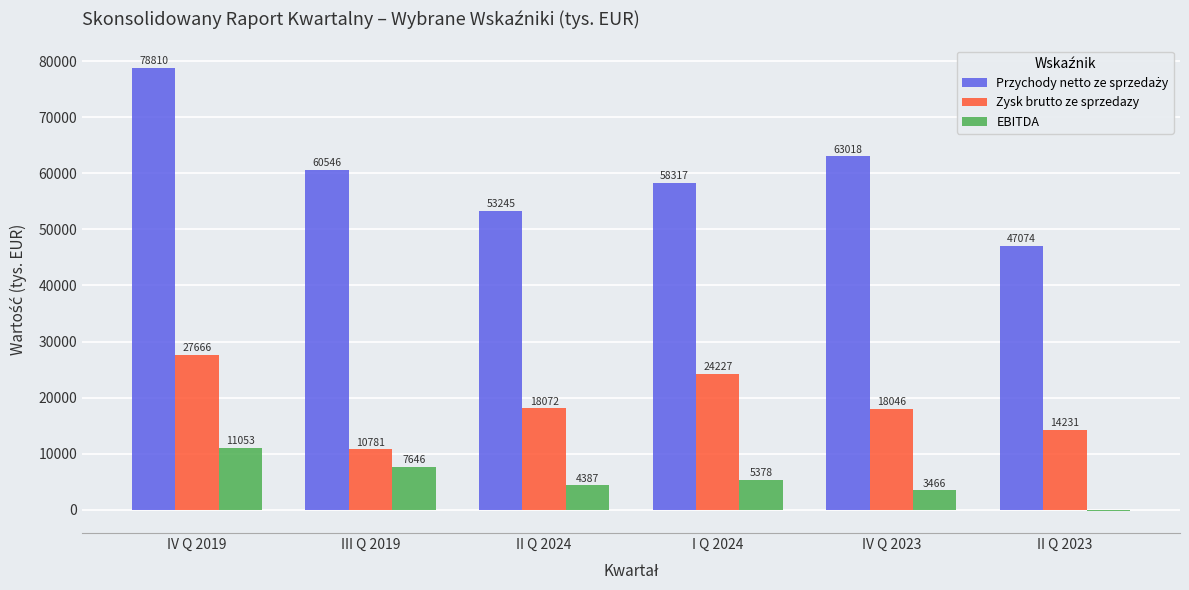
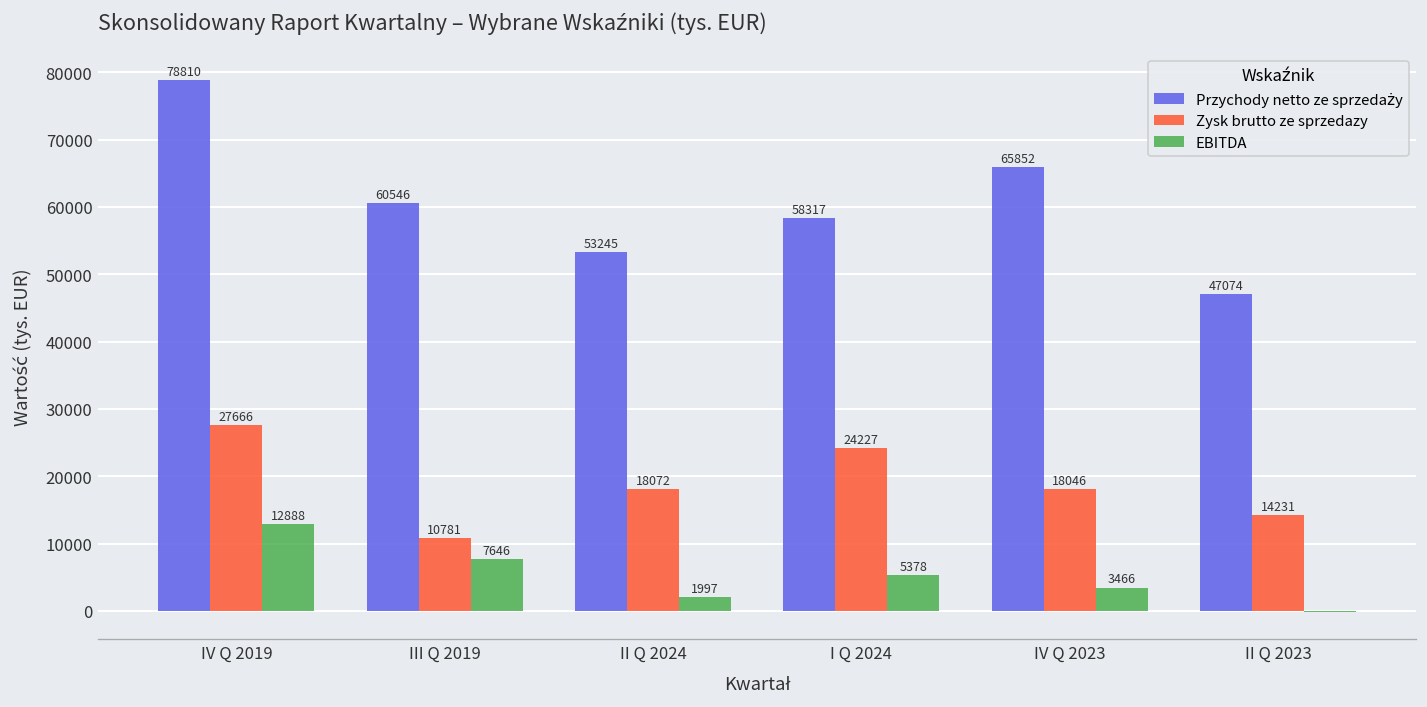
  {
    "Przychody netto ze sprzedaży": {
      "IV Q 2019": 78810,
      "III Q 2019": 60546,
      "II Q 2024": 53245,
      "I Q 2024": 58317,
-     "IV Q 2023": 63018,
+     "IV Q 2023": 65852,
      "II Q 2023": 47074
    },
    "Zysk brutto ze sprzedazy": {
      "IV Q 2019": 27666,
      "III Q 2019": 10781,
      "II Q 2024": 18072,
      "I Q 2024": 24227,
      "IV Q 2023": 18046,
      "II Q 2023": 14231
    },
    "EBITDA": {
-     "IV Q 2019": 11053,
+     "IV Q 2019": 12888,
      "III Q 2019": 7646,
-     "II Q 2024": 4387,
+     "II Q 2024": 1997,
      "I Q 2024": 5378,
      "IV Q 2023": 3466
    }
  }
